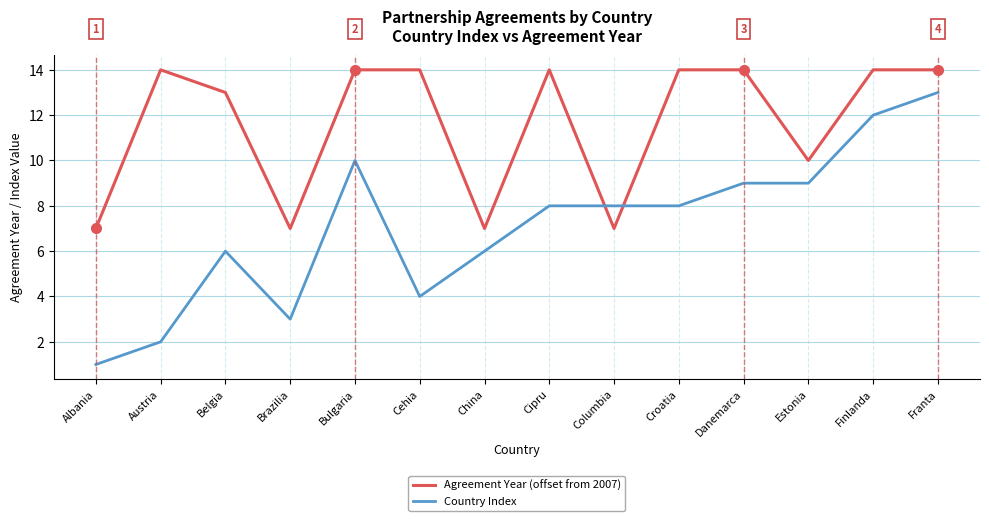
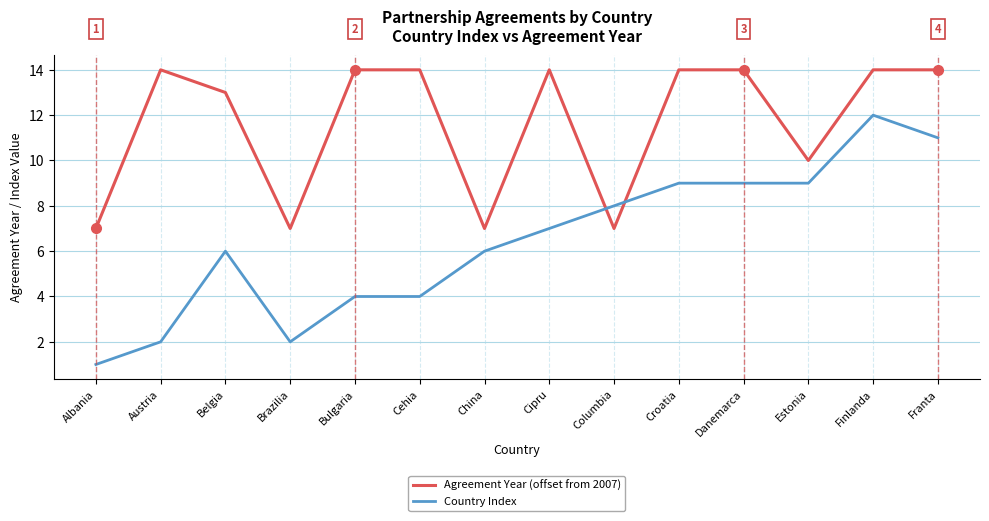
  {
    "Country Index": {
      "Albania": 1,
      "Austria": 2,
      "Belgia": 6,
-     "Brazilia": 3,
-     "Bulgaria": 10,
+     "Brazilia": 2,
+     "Bulgaria": 4,
      "Cehia": 4,
      "China": 6,
-     "Cipru": 8,
+     "Cipru": 7,
      "Columbia": 8,
-     "Croatia": 8,
+     "Croatia": 9,
      "Danemarca": 9,
      "Estonia": 9,
      "Finlanda": 12,
-     "Franta": 13
+     "Franta": 11
    }
  }
